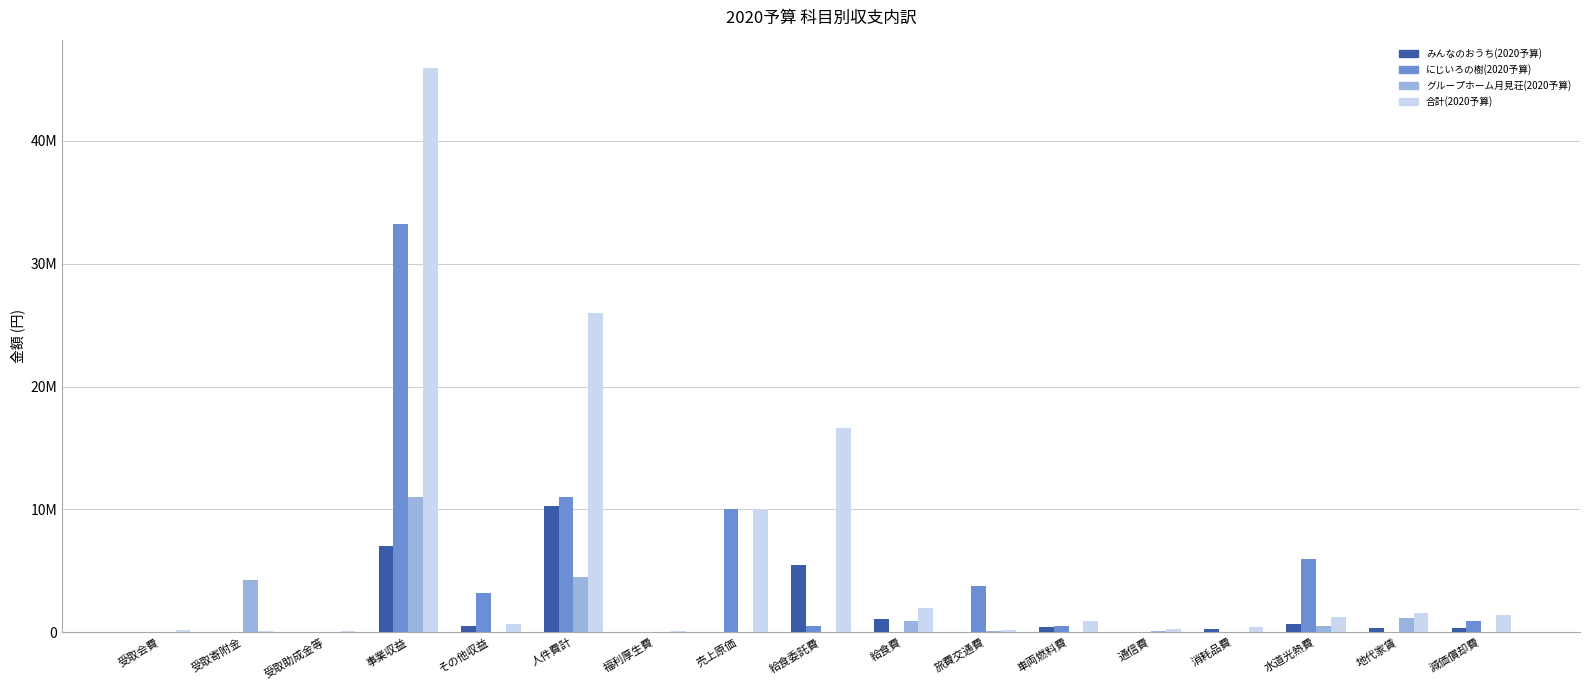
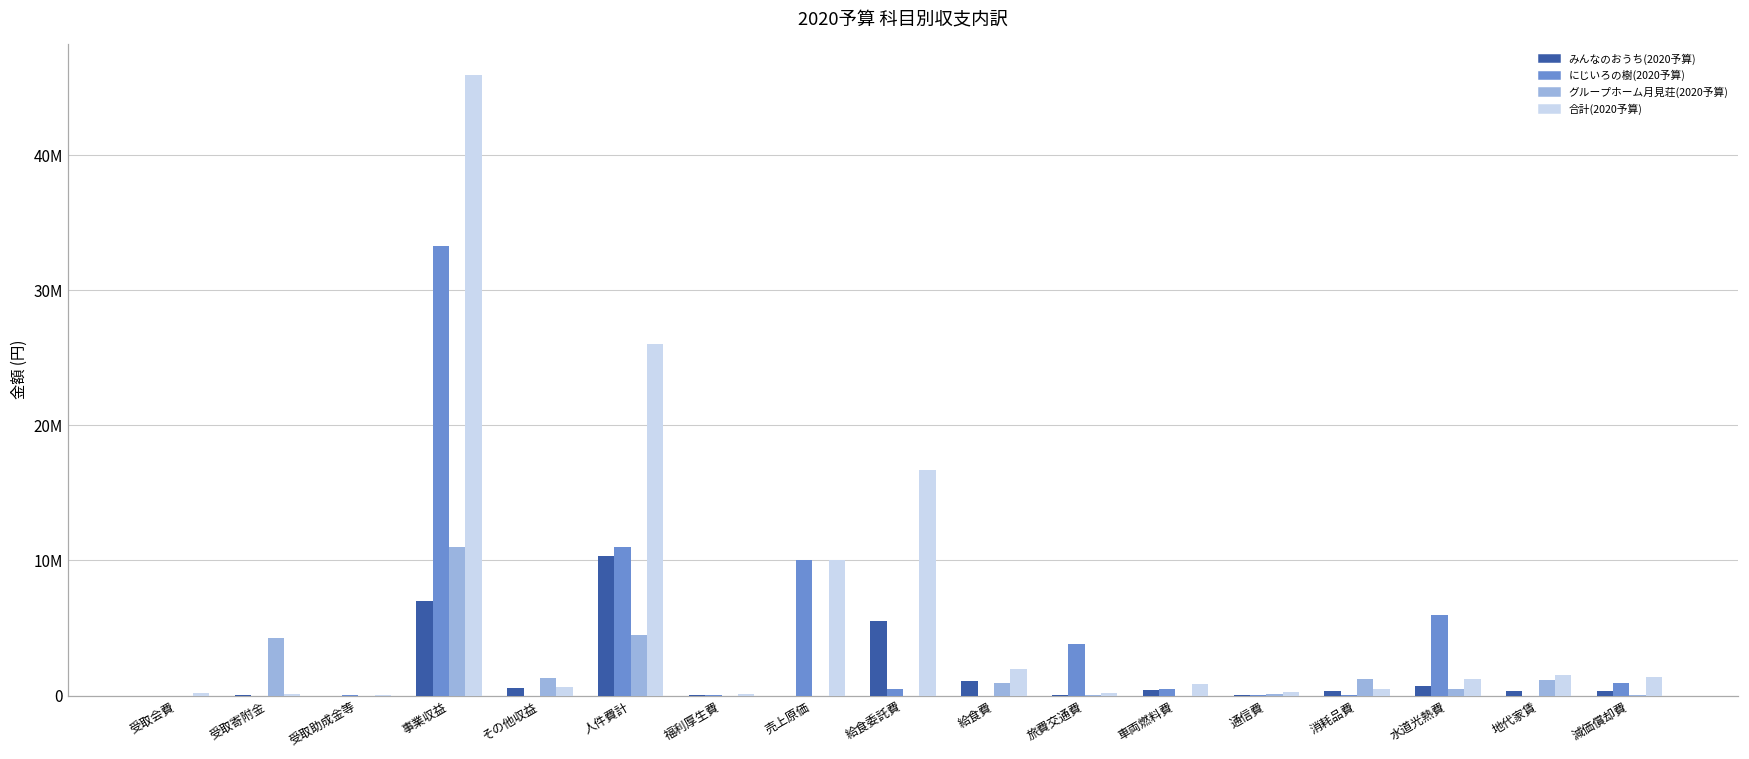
  {
    "みんなのおうち(2020予算)": {
      "受取会費": 0,
      "受取助成金等": 0,
      "事業収益": 7000000,
      "その他収益": 500000,
      "人件費計": 10300000,
      "売上原価": 0,
      "給食委託費": 5500000,
      "給食費": 1100000,
      "車両燃料費": 400000,
      "消耗品費": 300000,
      "水道光熱費": 700000,
      "地代家賃": 400000,
      "減価償却費": 300000
    },
    "にじいろの樹(2020予算)": {
      "受取会費": 0,
      "受取寄附金": 0,
      "事業収益": 33300000,
-     "その他収益": 3200000,
+     "その他収益": 0,
      "人件費計": 11000000,
      "売上原価": 10000000,
      "給食委託費": 500000,
      "給食費": 0,
      "旅費交通費": 3800000,
      "車両燃料費": 500000,
      "水道光熱費": 6000000,
      "地代家賃": 0,
      "減価償却費": 1000000
    },
    "グループホーム月見荘(2020予算)": {
      "受取会費": 0,
      "受取寄附金": 4300000,
      "受取助成金等": 0,
      "事業収益": 11000000,
-     "その他収益": 0,
+     "その他収益": 1300000,
      "人件費計": 4500000,
      "福利厚生費": 0,
      "売上原価": 0,
      "給食委託費": 0,
      "給食費": 900000,
      "車両燃料費": 0,
-     "消耗品費": 100000,
+     "消耗品費": 1200000,
      "水道光熱費": 500000,
      "地代家賃": 1200000
    },
    "合計(2020予算)": {
      "事業収益": 46000000,
      "その他収益": 600000,
      "人件費計": 26000000,
      "売上原価": 10000000,
      "給食委託費": 16700000,
      "給食費": 2000000,
      "車両燃料費": 900000,
      "通信費": 300000,
      "消耗品費": 500000,
      "水道光熱費": 1200000,
      "地代家賃": 1500000,
      "減価償却費": 1400000
    }
  }
